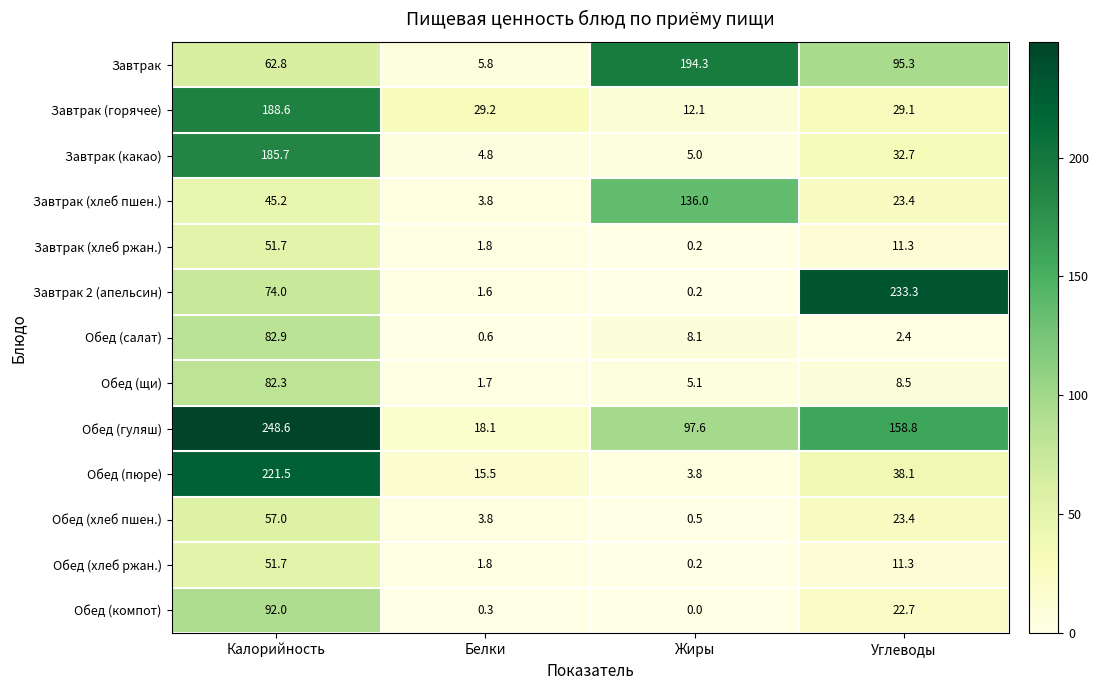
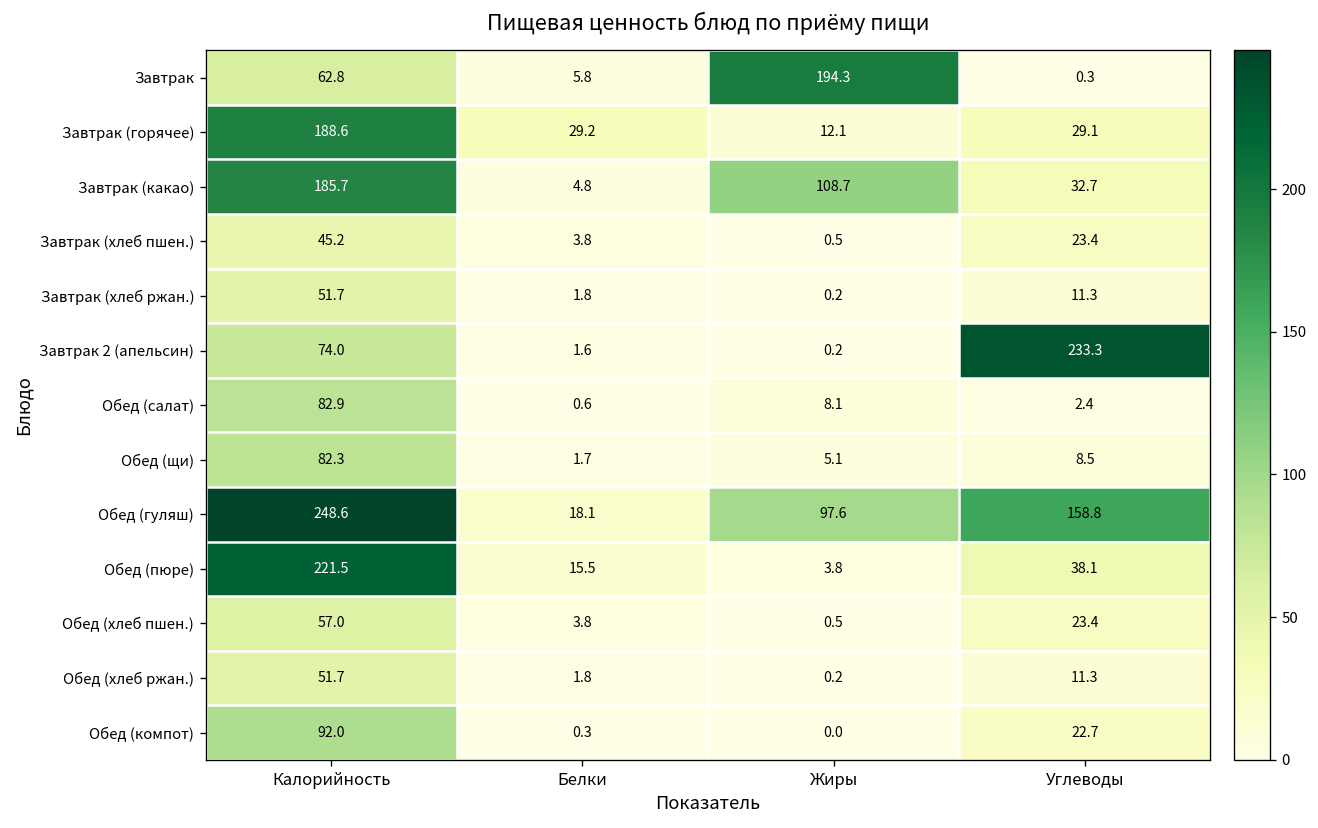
  {
    "Завтрак": {
      "Калорийность": 62.8,
      "Белки": 5.8,
      "Жиры": 194.3,
-     "Углеводы": 95.3
+     "Углеводы": 0.3
    },
    "Завтрак (горячее)": {
      "Калорийность": 188.6,
      "Белки": 29.2,
      "Жиры": 12.1,
      "Углеводы": 29.1
    },
    "Завтрак (какао)": {
      "Калорийность": 185.7,
      "Белки": 4.8,
-     "Жиры": 5.0,
+     "Жиры": 108.7,
      "Углеводы": 32.7
    },
    "Завтрак (хлеб пшен.)": {
      "Калорийность": 45.2,
      "Белки": 3.8,
-     "Жиры": 136.0,
+     "Жиры": 0.5,
      "Углеводы": 23.4
    },
    "Завтрак (хлеб ржан.)": {
      "Калорийность": 51.7,
      "Белки": 1.8,
      "Жиры": 0.2,
      "Углеводы": 11.3
    },
    "Завтрак 2 (апельсин)": {
      "Калорийность": 74.0,
      "Белки": 1.6,
      "Жиры": 0.2,
      "Углеводы": 233.3
    },
    "Обед (салат)": {
      "Калорийность": 82.9,
      "Белки": 0.6,
      "Жиры": 8.1,
      "Углеводы": 2.4
    },
    "Обед (щи)": {
      "Калорийность": 82.3,
      "Белки": 1.7,
      "Жиры": 5.1,
      "Углеводы": 8.5
    },
    "Обед (гуляш)": {
      "Калорийность": 248.6,
      "Белки": 18.1,
      "Жиры": 97.6,
      "Углеводы": 158.8
    },
    "Обед (пюре)": {
      "Калорийность": 221.5,
      "Белки": 15.5,
      "Жиры": 3.8,
      "Углеводы": 38.1
    },
    "Обед (хлеб пшен.)": {
      "Калорийность": 57.0,
      "Белки": 3.8,
      "Жиры": 0.5,
      "Углеводы": 23.4
    },
    "Обед (хлеб ржан.)": {
      "Калорийность": 51.7,
      "Белки": 1.8,
      "Жиры": 0.2,
      "Углеводы": 11.3
    },
    "Обед (компот)": {
      "Калорийность": 92.0,
      "Белки": 0.3,
      "Жиры": 0.0,
      "Углеводы": 22.7
    }
  }
